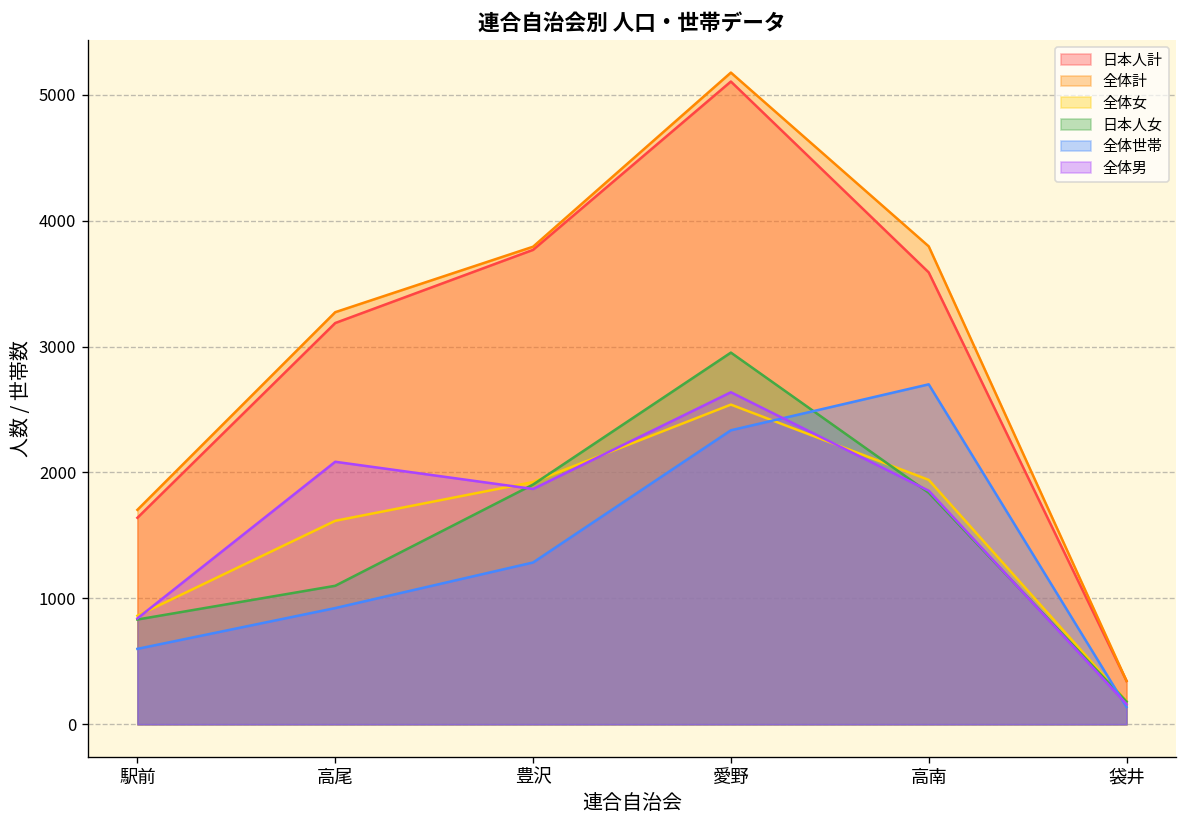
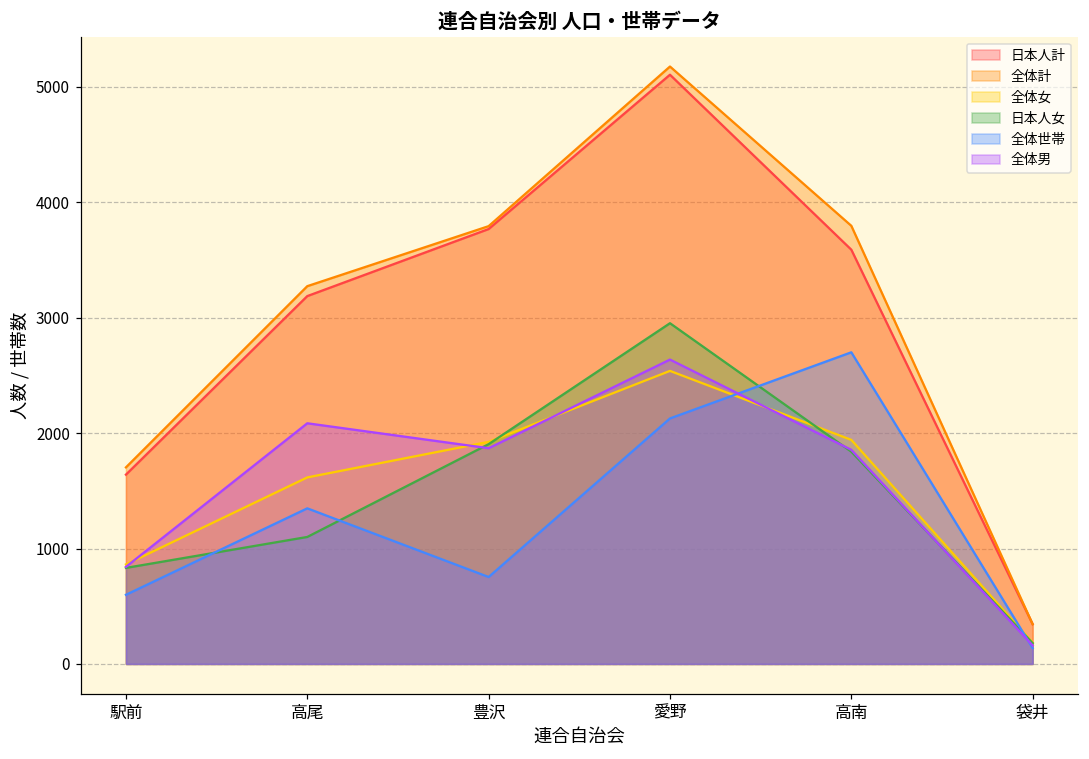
  {
    "日本人女": {
      "高尾": 1100,
      "愛野": 2950
    },
    "全体世帯": {
      "駅前": 600,
-     "高尾": 920,
-     "豊沢": 1290,
-     "愛野": 2340,
+     "高尾": 1350,
+     "豊沢": 750,
+     "愛野": 2130,
      "高南": 2700
    },
    "全体男": {
      "高尾": 2090,
      "豊沢": 1870,
      "愛野": 2640
    }
  }
